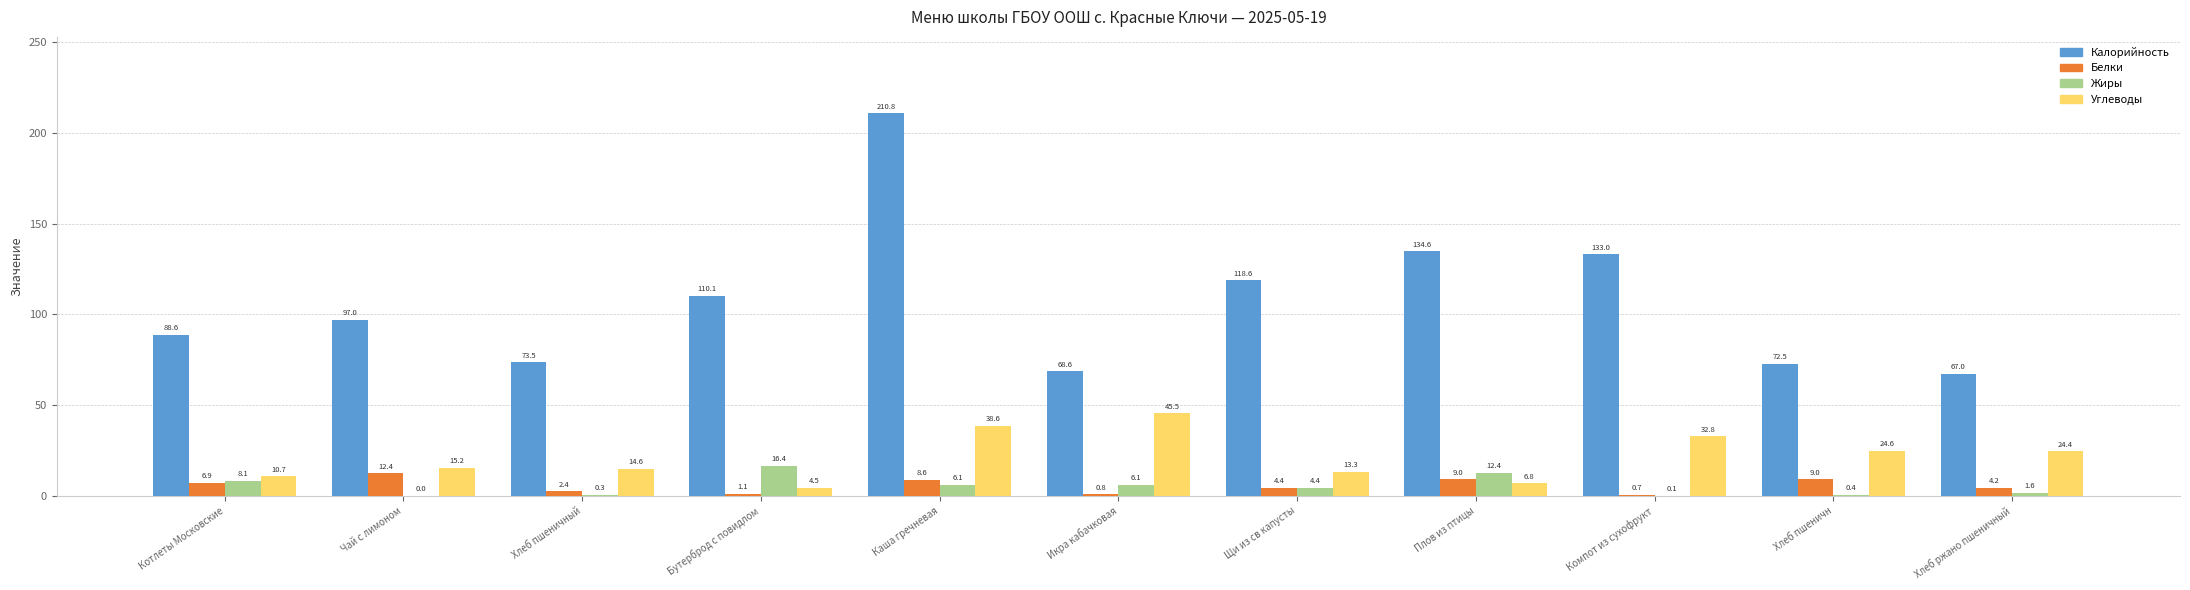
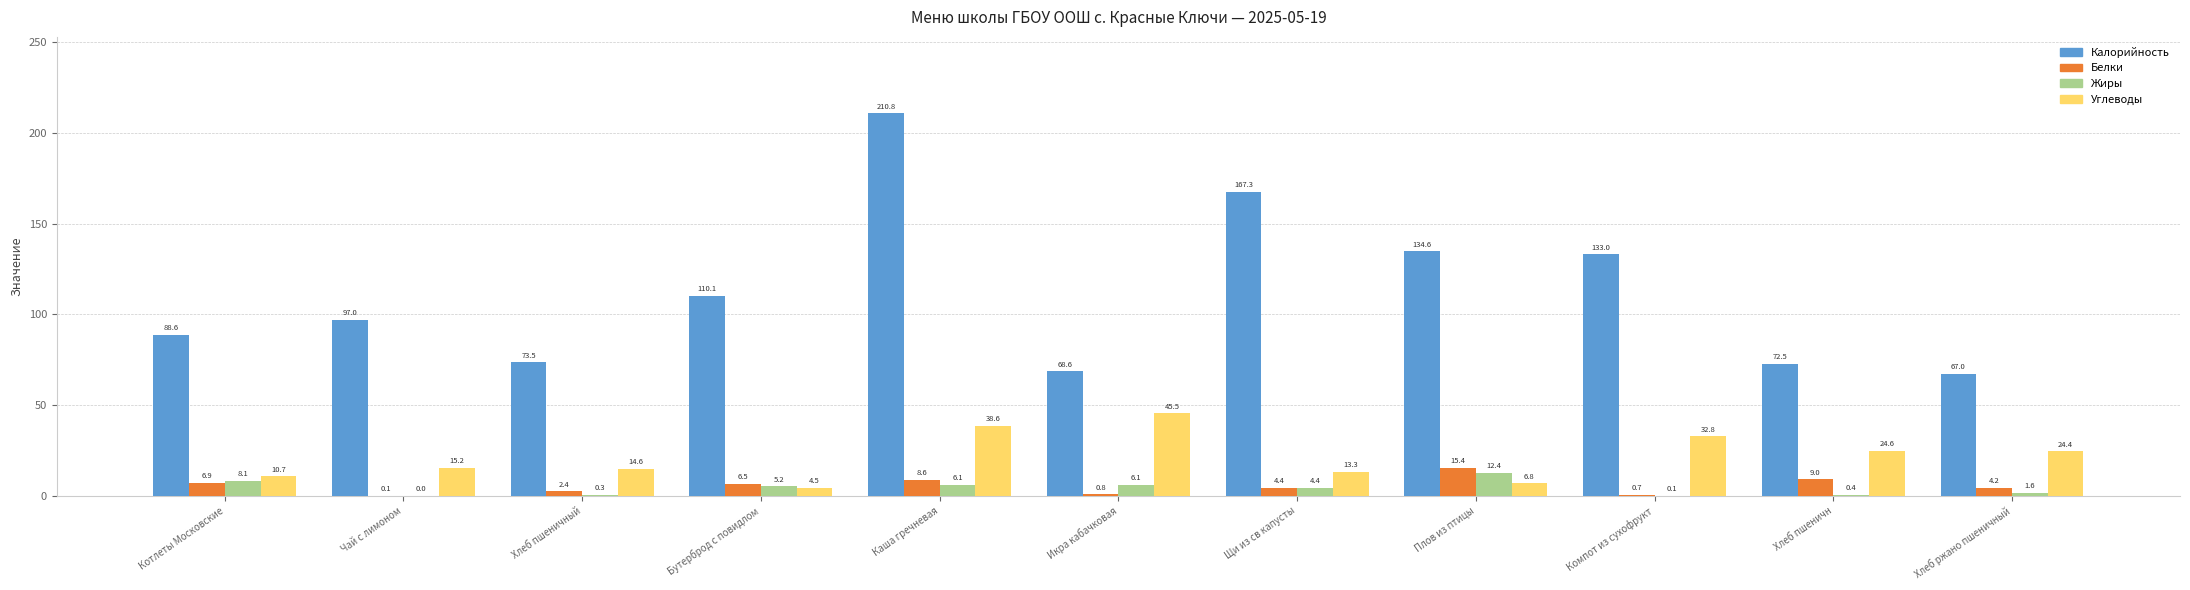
  {
    "Калорийность": {
      "Котлеты Московские": 88.6,
      "Чай с лимоном": 97.0,
      "Хлеб пшеничный": 73.5,
      "Бутерброд с повидлом": 110.1,
      "Каша гречневая": 210.8,
      "Икра кабачковая": 68.6,
-     "Щи из св капусты": 118.6,
+     "Щи из св капусты": 167.3,
      "Плов из птицы": 134.6,
      "Компот из сухофрукт": 133.0,
      "Хлеб пшеничн": 72.5,
      "Хлеб ржано пшеничный": 67.0
    },
    "Белки": {
      "Котлеты Московские": 6.9,
-     "Чай с лимоном": 12.4,
+     "Чай с лимоном": 0.1,
      "Хлеб пшеничный": 2.4,
-     "Бутерброд с повидлом": 1.1,
+     "Бутерброд с повидлом": 6.5,
      "Каша гречневая": 8.6,
      "Икра кабачковая": 0.8,
      "Щи из св капусты": 4.4,
-     "Плов из птицы": 9.0,
+     "Плов из птицы": 15.4,
      "Компот из сухофрукт": 0.7,
      "Хлеб пшеничн": 9.0,
      "Хлеб ржано пшеничный": 4.2
    },
    "Жиры": {
      "Котлеты Московские": 8.1,
      "Чай с лимоном": 0.0,
      "Хлеб пшеничный": 0.3,
-     "Бутерброд с повидлом": 16.4,
+     "Бутерброд с повидлом": 5.2,
      "Каша гречневая": 6.1,
      "Икра кабачковая": 6.1,
      "Щи из св капусты": 4.4,
      "Плов из птицы": 12.4,
      "Компот из сухофрукт": 0.1,
      "Хлеб пшеничн": 0.4,
      "Хлеб ржано пшеничный": 1.6
    },
    "Углеводы": {
      "Котлеты Московские": 10.7,
      "Чай с лимоном": 15.2,
      "Хлеб пшеничный": 14.6,
      "Бутерброд с повидлом": 4.5,
      "Каша гречневая": 38.6,
      "Икра кабачковая": 45.5,
      "Щи из св капусты": 13.3,
      "Плов из птицы": 6.8,
      "Компот из сухофрукт": 32.8,
      "Хлеб пшеничн": 24.6,
      "Хлеб ржано пшеничный": 24.4
    }
  }
